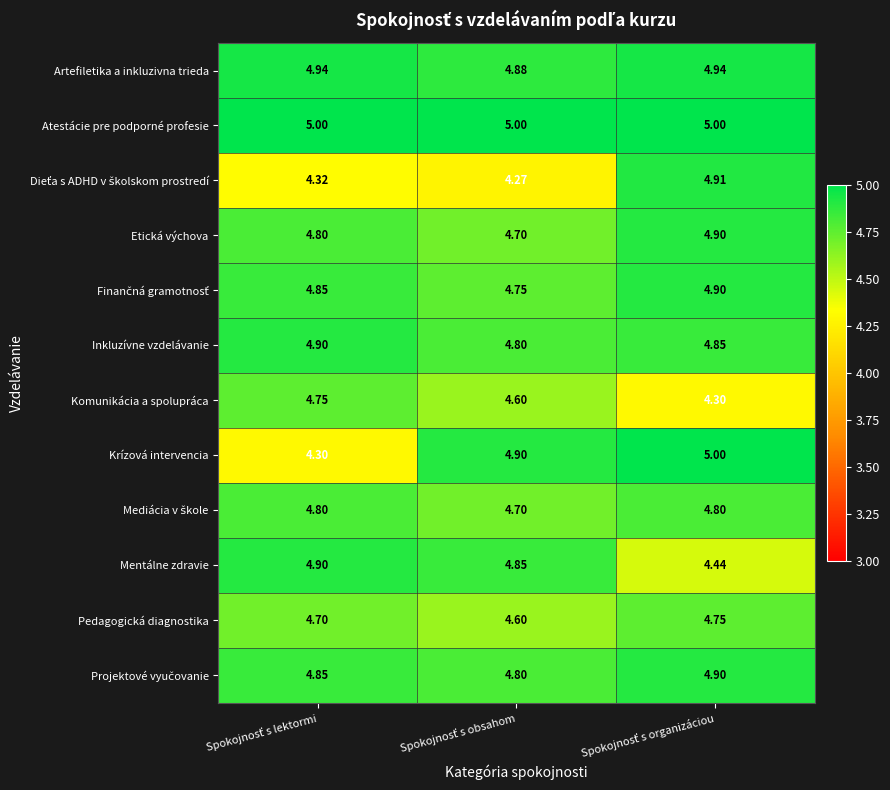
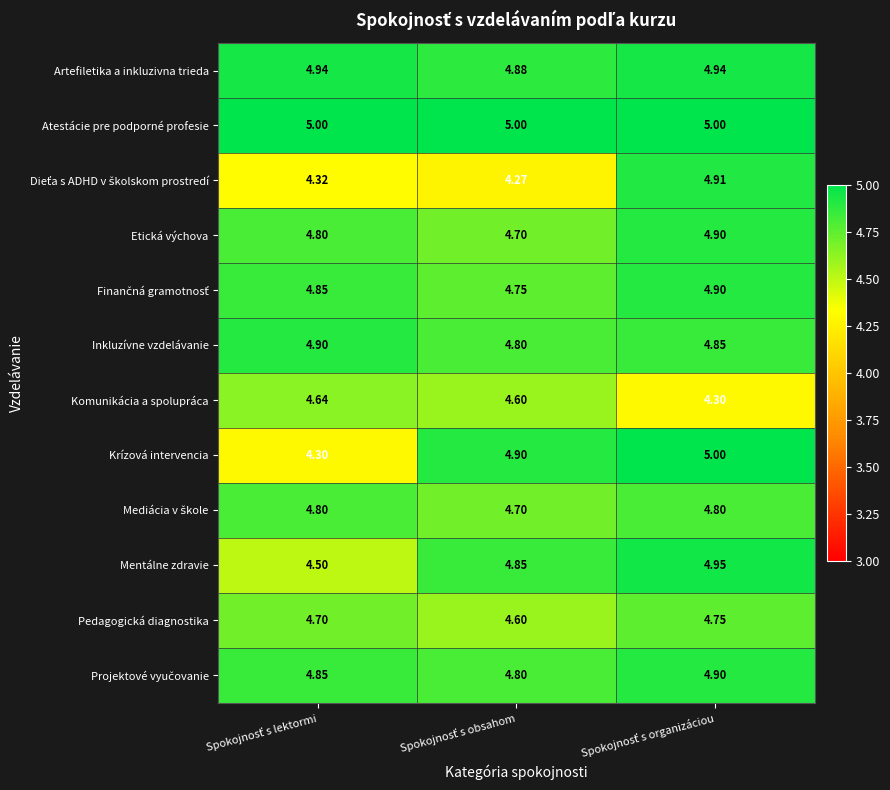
  {
    "Artefiletika a inkluzivna trieda": {
      "Spokojnosť s lektormi": 4.94,
      "Spokojnosť s obsahom": 4.88,
      "Spokojnosť s organizáciou": 4.94
    },
    "Atestácie pre podporné profesie": {
      "Spokojnosť s lektormi": 5.00,
      "Spokojnosť s obsahom": 5.00,
      "Spokojnosť s organizáciou": 5.00
    },
    "Dieťa s ADHD v školskom prostredí": {
      "Spokojnosť s lektormi": 4.32,
      "Spokojnosť s obsahom": 4.27,
      "Spokojnosť s organizáciou": 4.91
    },
    "Etická výchova": {
      "Spokojnosť s lektormi": 4.80,
      "Spokojnosť s obsahom": 4.70,
      "Spokojnosť s organizáciou": 4.90
    },
    "Finančná gramotnosť": {
      "Spokojnosť s lektormi": 4.85,
      "Spokojnosť s obsahom": 4.75,
      "Spokojnosť s organizáciou": 4.90
    },
    "Inkluzívne vzdelávanie": {
      "Spokojnosť s lektormi": 4.90,
      "Spokojnosť s obsahom": 4.80,
      "Spokojnosť s organizáciou": 4.85
    },
    "Komunikácia a spolupráca": {
-     "Spokojnosť s lektormi": 4.75,
+     "Spokojnosť s lektormi": 4.64,
      "Spokojnosť s obsahom": 4.60,
      "Spokojnosť s organizáciou": 4.30
    },
    "Krízová intervencia": {
      "Spokojnosť s lektormi": 4.30,
      "Spokojnosť s obsahom": 4.90,
      "Spokojnosť s organizáciou": 5.00
    },
    "Mediácia v škole": {
      "Spokojnosť s lektormi": 4.80,
      "Spokojnosť s obsahom": 4.70,
      "Spokojnosť s organizáciou": 4.80
    },
    "Mentálne zdravie": {
-     "Spokojnosť s lektormi": 4.90,
+     "Spokojnosť s lektormi": 4.50,
      "Spokojnosť s obsahom": 4.85,
-     "Spokojnosť s organizáciou": 4.44
+     "Spokojnosť s organizáciou": 4.95
    },
    "Pedagogická diagnostika": {
      "Spokojnosť s lektormi": 4.70,
      "Spokojnosť s obsahom": 4.60,
      "Spokojnosť s organizáciou": 4.75
    },
    "Projektové vyučovanie": {
      "Spokojnosť s lektormi": 4.85,
      "Spokojnosť s obsahom": 4.80,
      "Spokojnosť s organizáciou": 4.90
    }
  }
